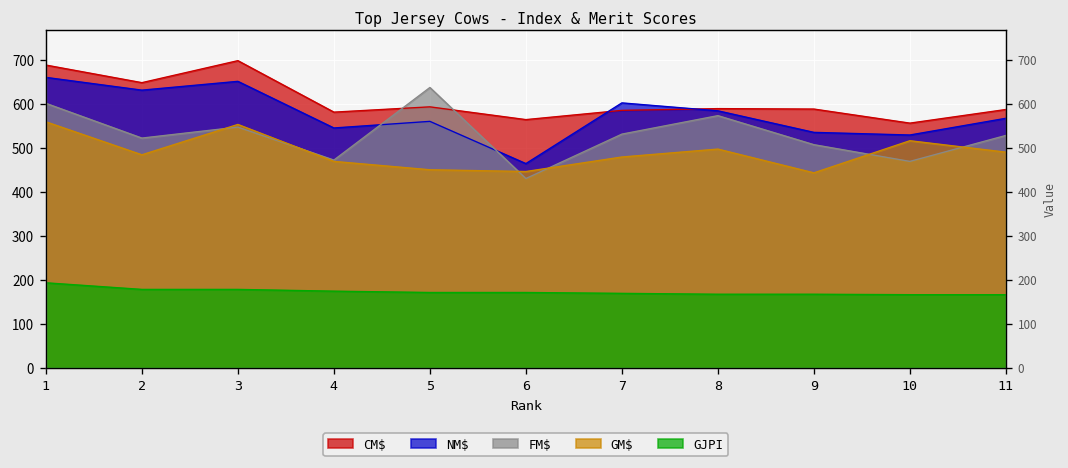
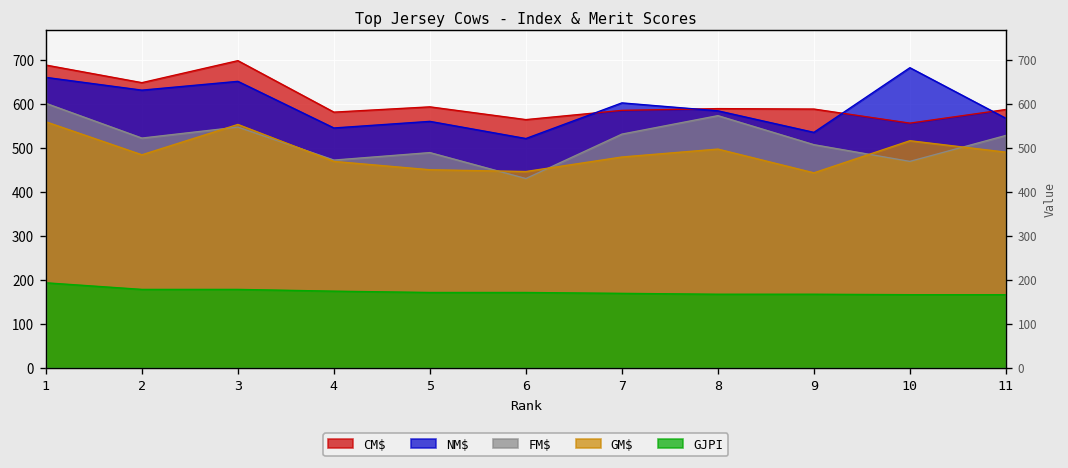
  {
    "CM$": {
      "1": 690,
      "2": 650,
      "3": 700,
      "4": 580,
      "5": 590,
      "6": 560,
      "7": 590,
      "9": 590,
      "10": 560,
      "11": 590
    },
    "NM$": {
      "1": 660,
      "2": 630,
      "3": 650,
      "4": 550,
      "5": 560,
-     "6": 460,
+     "6": 520,
      "7": 600,
      "9": 540,
-     "10": 530,
+     "10": 680,
      "11": 570
    },
    "FM$": {
      "1": 600,
      "2": 520,
-     "5": 640,
+     "5": 490,
      "6": 430,
      "7": 530,
      "8": 570,
      "9": 510,
      "10": 470,
      "11": 530
    },
    "GM$": {
      "1": 560,
      "2": 480,
      "5": 450,
      "6": 450,
      "7": 480,
      "8": 500,
      "9": 440,
      "10": 520,
      "11": 490
    },
    "GJPI": {
      "1": 190,
      "2": 180,
      "3": 180,
      "4": 170,
      "5": 170,
      "6": 170,
      "7": 170,
      "8": 170,
      "9": 170,
      "10": 170,
      "11": 170
    }
  }
